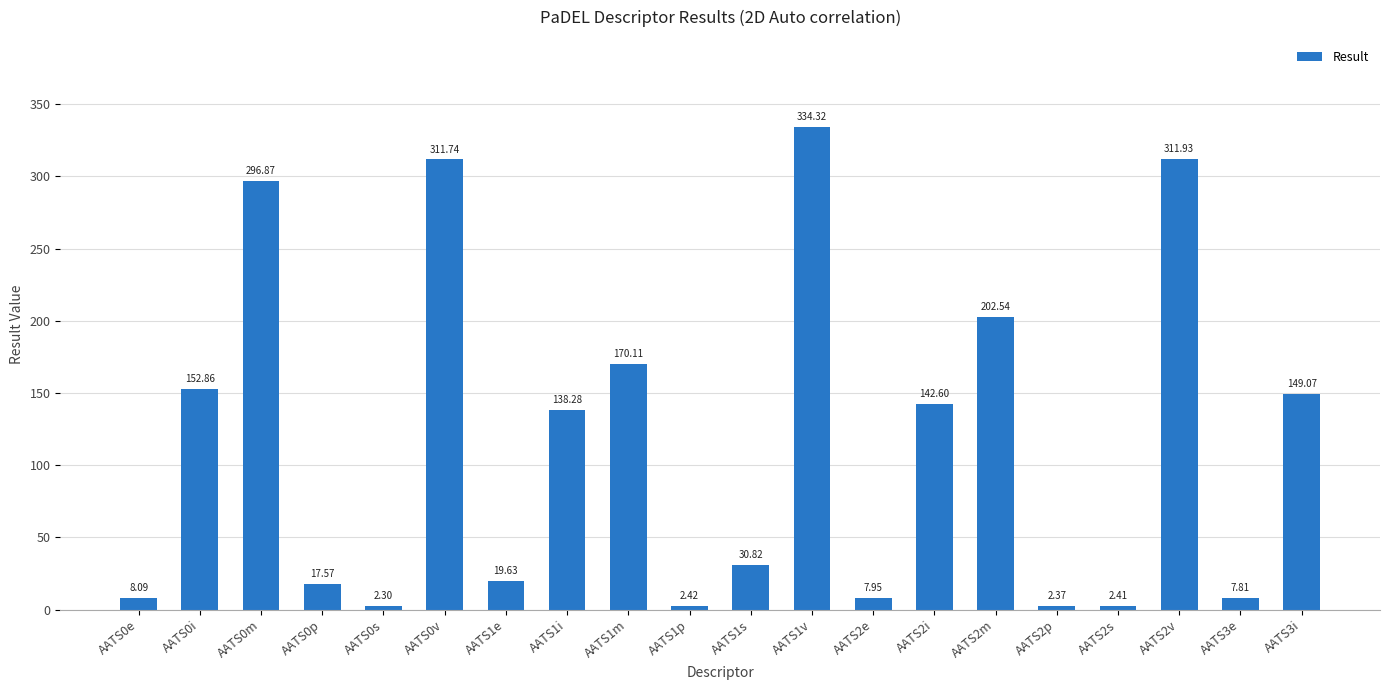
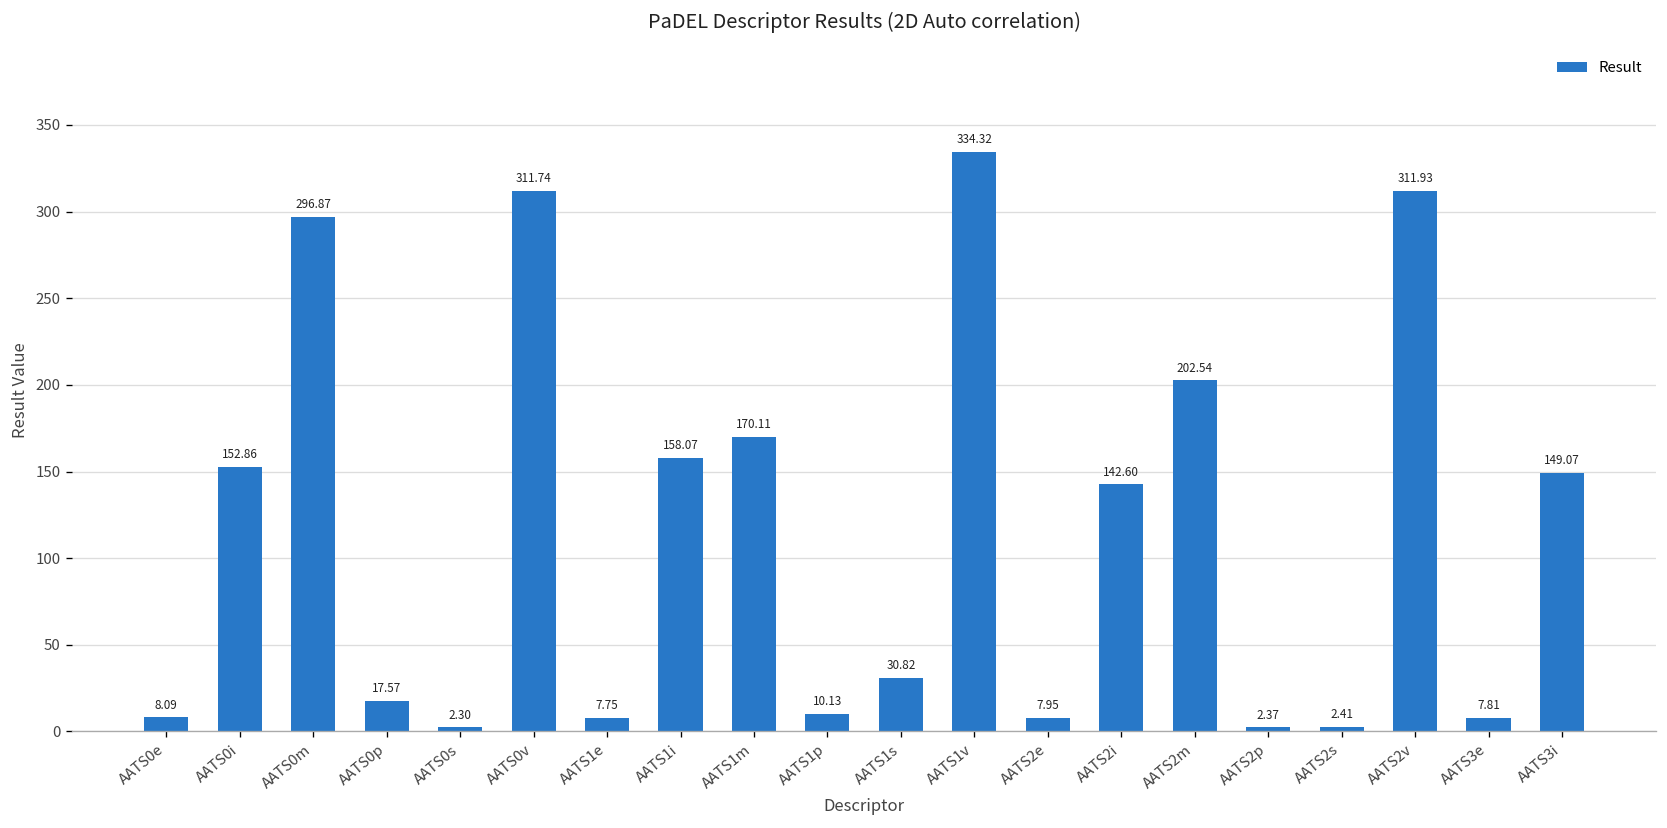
  {
    "AATS0e": 8.09,
    "AATS0i": 152.86,
    "AATS0m": 296.87,
    "AATS0p": 17.57,
    "AATS0s": 2.30,
    "AATS0v": 311.74,
-   "AATS1e": 19.63,
-   "AATS1i": 138.28,
+   "AATS1e": 7.75,
+   "AATS1i": 158.07,
    "AATS1m": 170.11,
-   "AATS1p": 2.42,
+   "AATS1p": 10.13,
    "AATS1s": 30.82,
    "AATS1v": 334.32,
    "AATS2e": 7.95,
    "AATS2i": 142.60,
    "AATS2m": 202.54,
    "AATS2p": 2.37,
    "AATS2s": 2.41,
    "AATS2v": 311.93,
    "AATS3e": 7.81,
    "AATS3i": 149.07
  }
